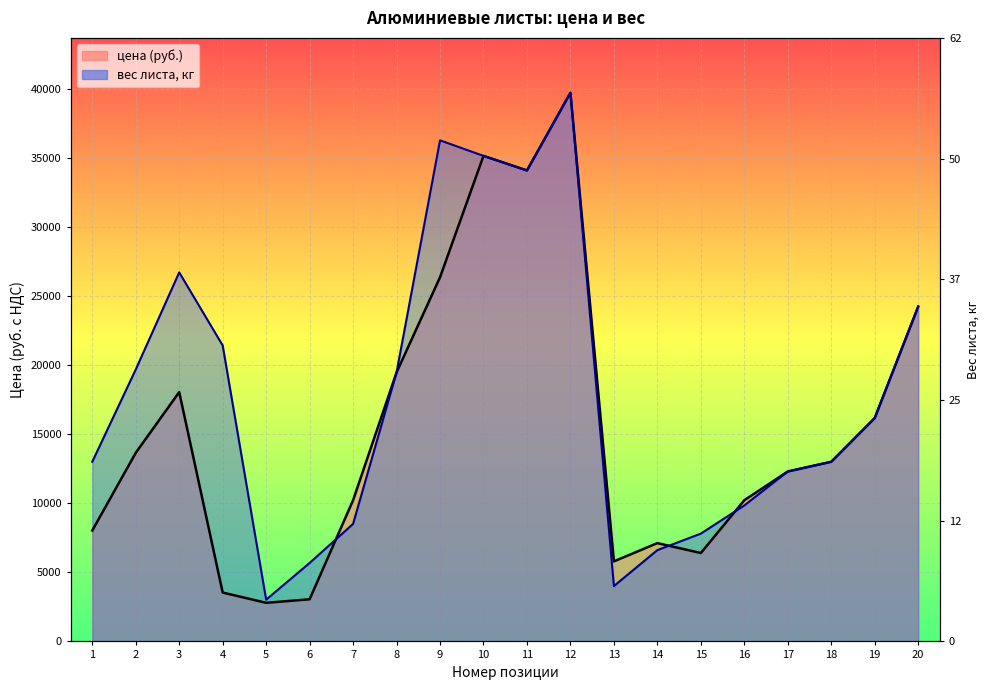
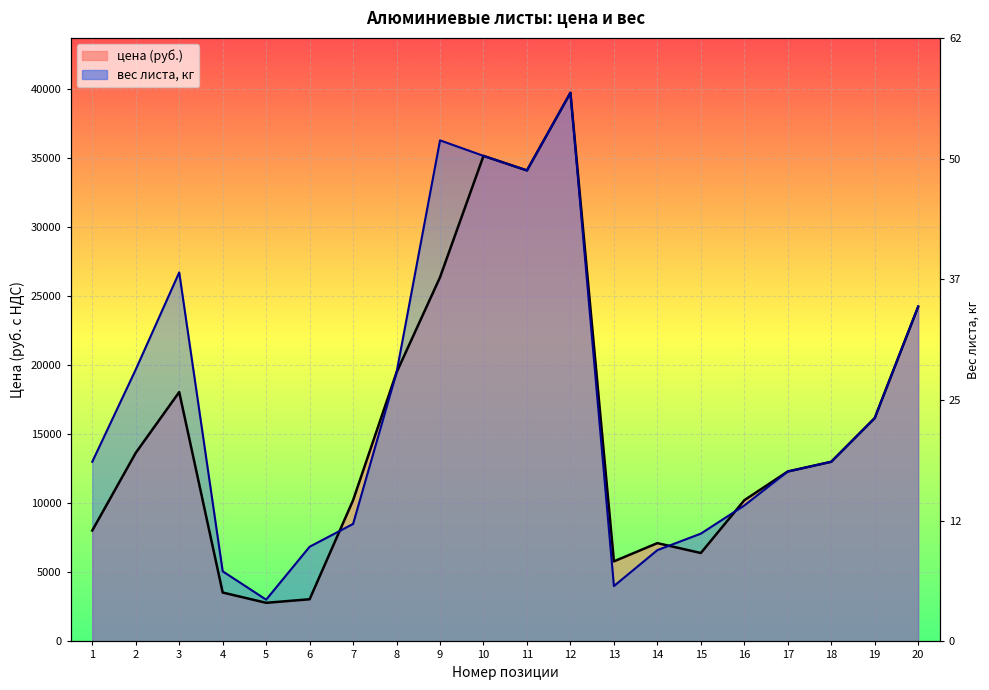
  {
    "вес листа, кг": {
      "1": 13000,
      "2": 19700,
      "3": 26700,
-     "4": 21400,
+     "4": 5100,
      "5": 3000,
-     "6": 5700,
+     "6": 6900,
      "7": 8500,
      "9": 36300,
      "13": 4000,
      "14": 6600,
      "15": 7800,
      "16": 9800
    }
  }
